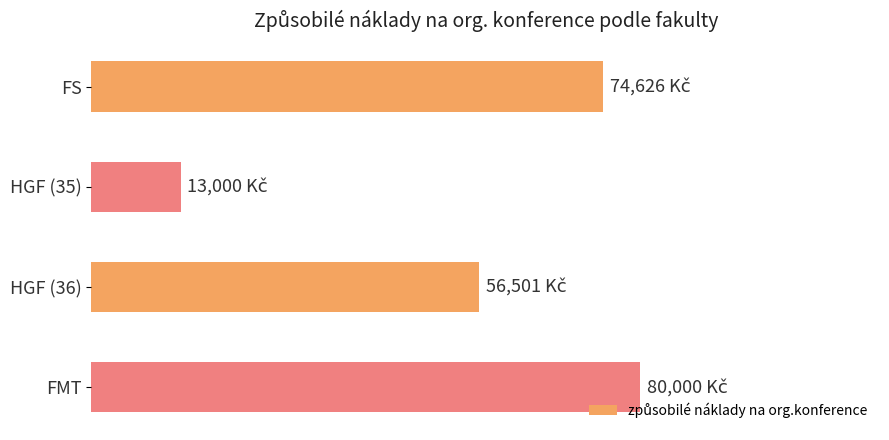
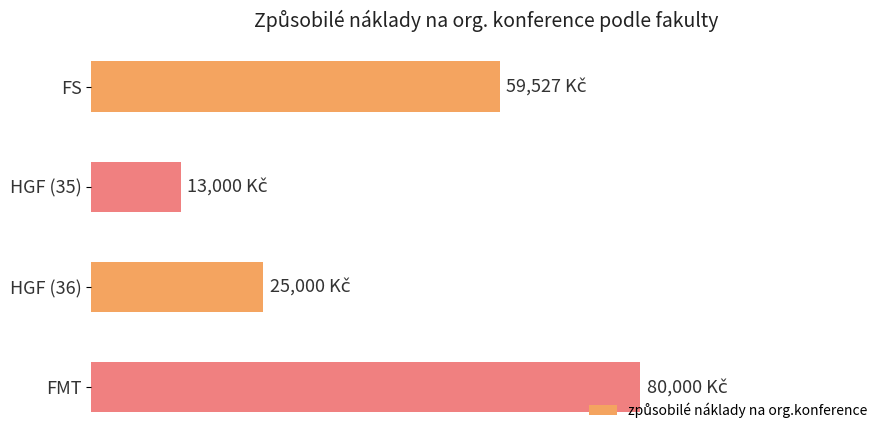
  {
-   "FS": "74,626",
+   "FS": "59,527",
    "HGF (35)": "13,000",
-   "HGF (36)": "56,501",
+   "HGF (36)": "25,000",
    "FMT": "80,000"
  }
